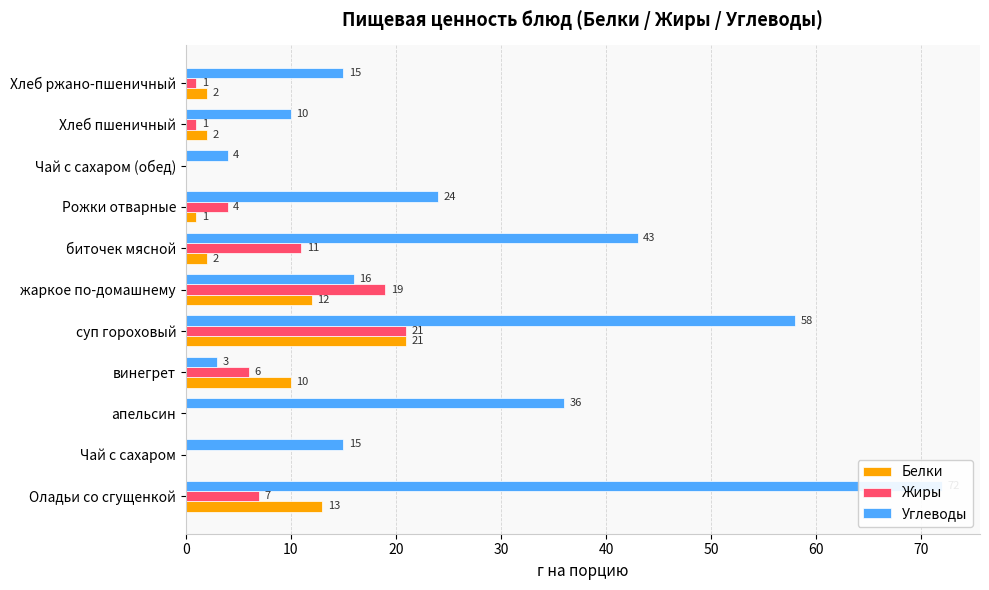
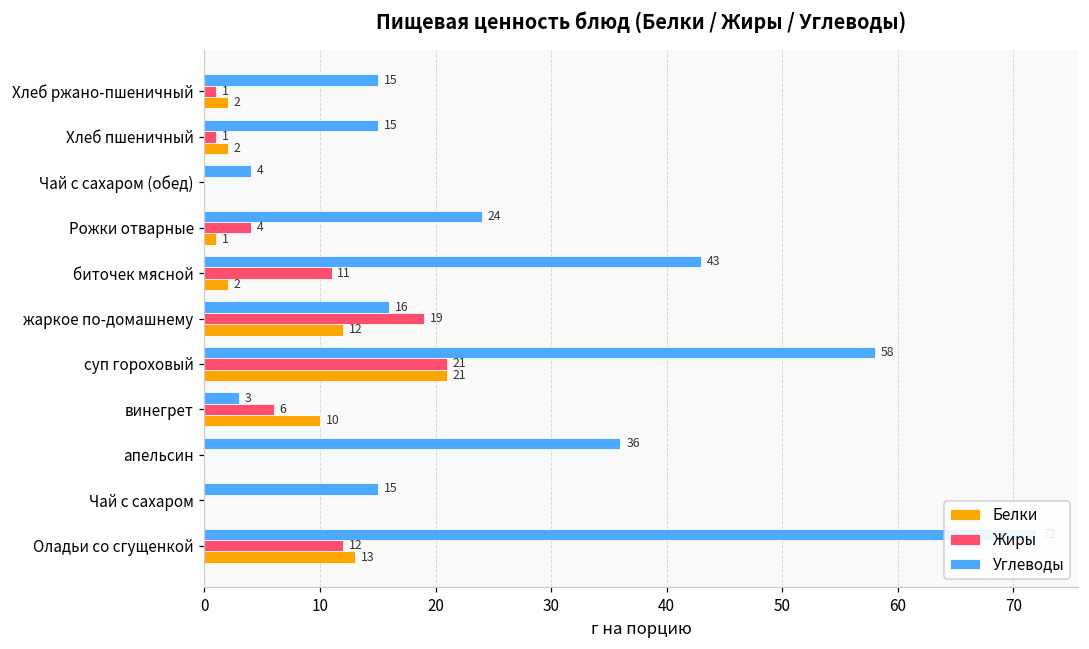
  {
    "Белки": {
      "Хлеб ржано-пшеничный": 2,
      "Хлеб пшеничный": 2,
      "Рожки отварные": 1,
      "биточек мясной": 2,
      "жаркое по-домашнему": 12,
      "суп гороховый": 21,
      "винегрет": 10,
      "Оладьи со сгущенкой": 13
    },
    "Жиры": {
      "Хлеб ржано-пшеничный": 1,
      "Хлеб пшеничный": 1,
      "Рожки отварные": 4,
      "биточек мясной": 11,
      "жаркое по-домашнему": 19,
      "суп гороховый": 21,
      "винегрет": 6,
-     "Оладьи со сгущенкой": 7
+     "Оладьи со сгущенкой": 12
    },
    "Углеводы": {
      "Хлеб ржано-пшеничный": 15,
-     "Хлеб пшеничный": 10,
+     "Хлеб пшеничный": 15,
      "Чай с сахаром (обед)": 4,
      "Рожки отварные": 24,
      "биточек мясной": 43,
      "жаркое по-домашнему": 16,
      "суп гороховый": 58,
      "винегрет": 3,
      "апельсин": 36,
      "Чай с сахаром": 15
    }
  }
